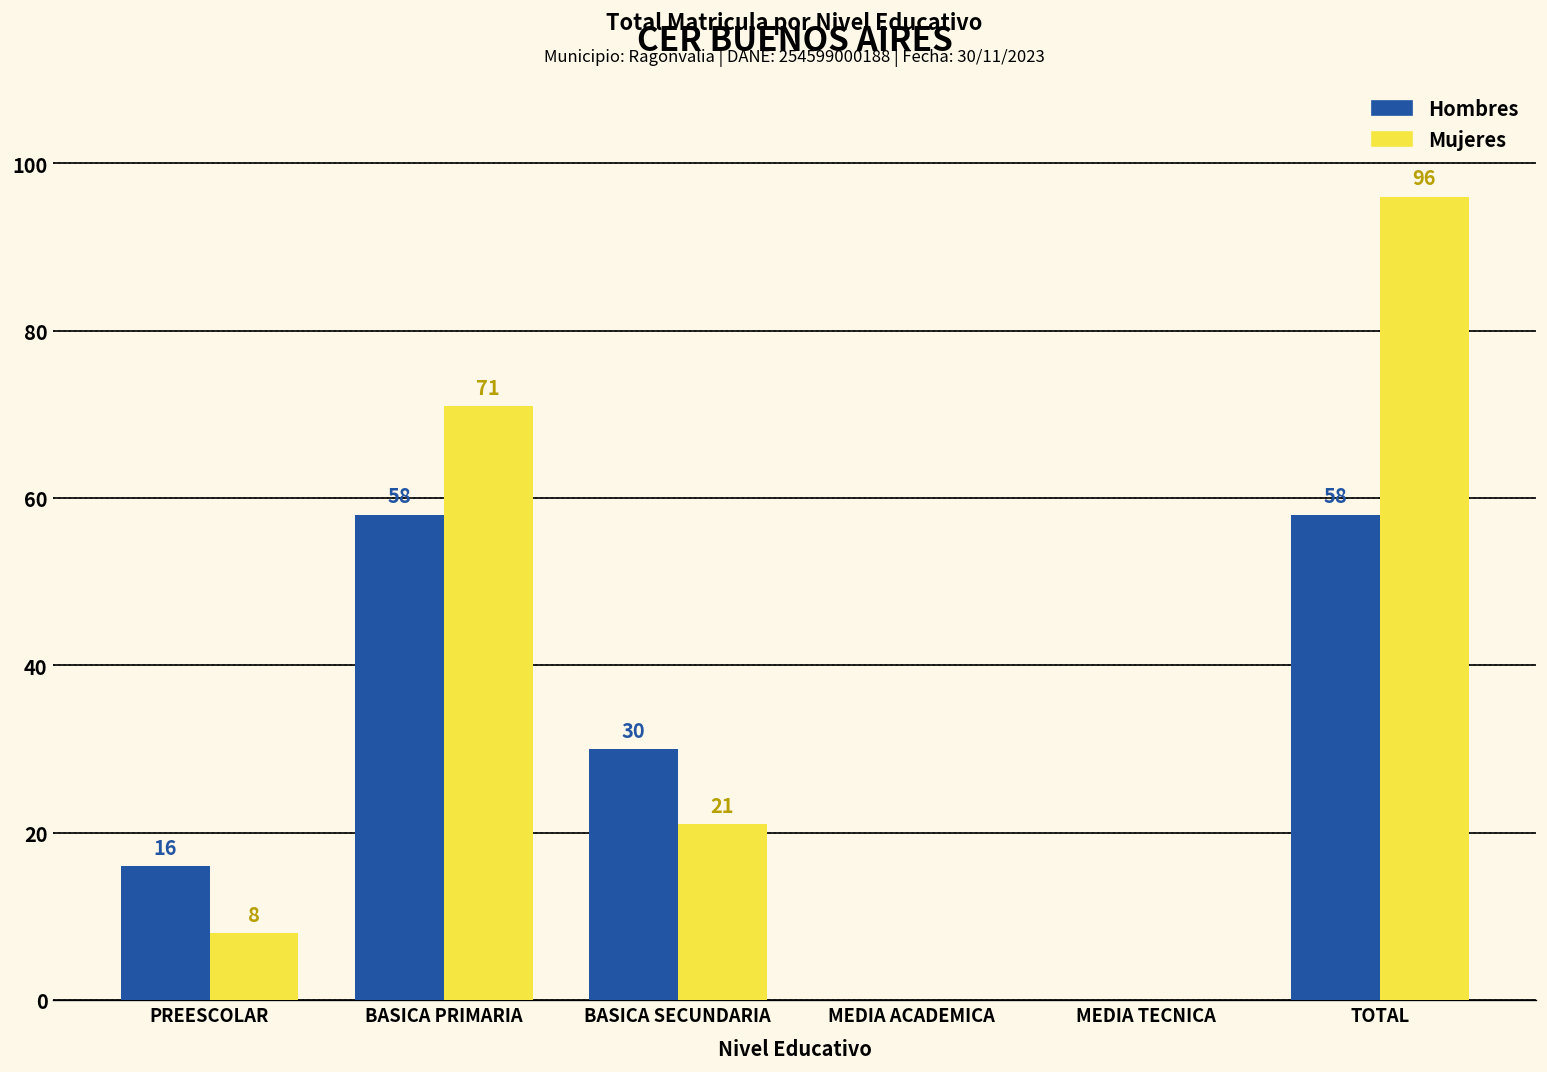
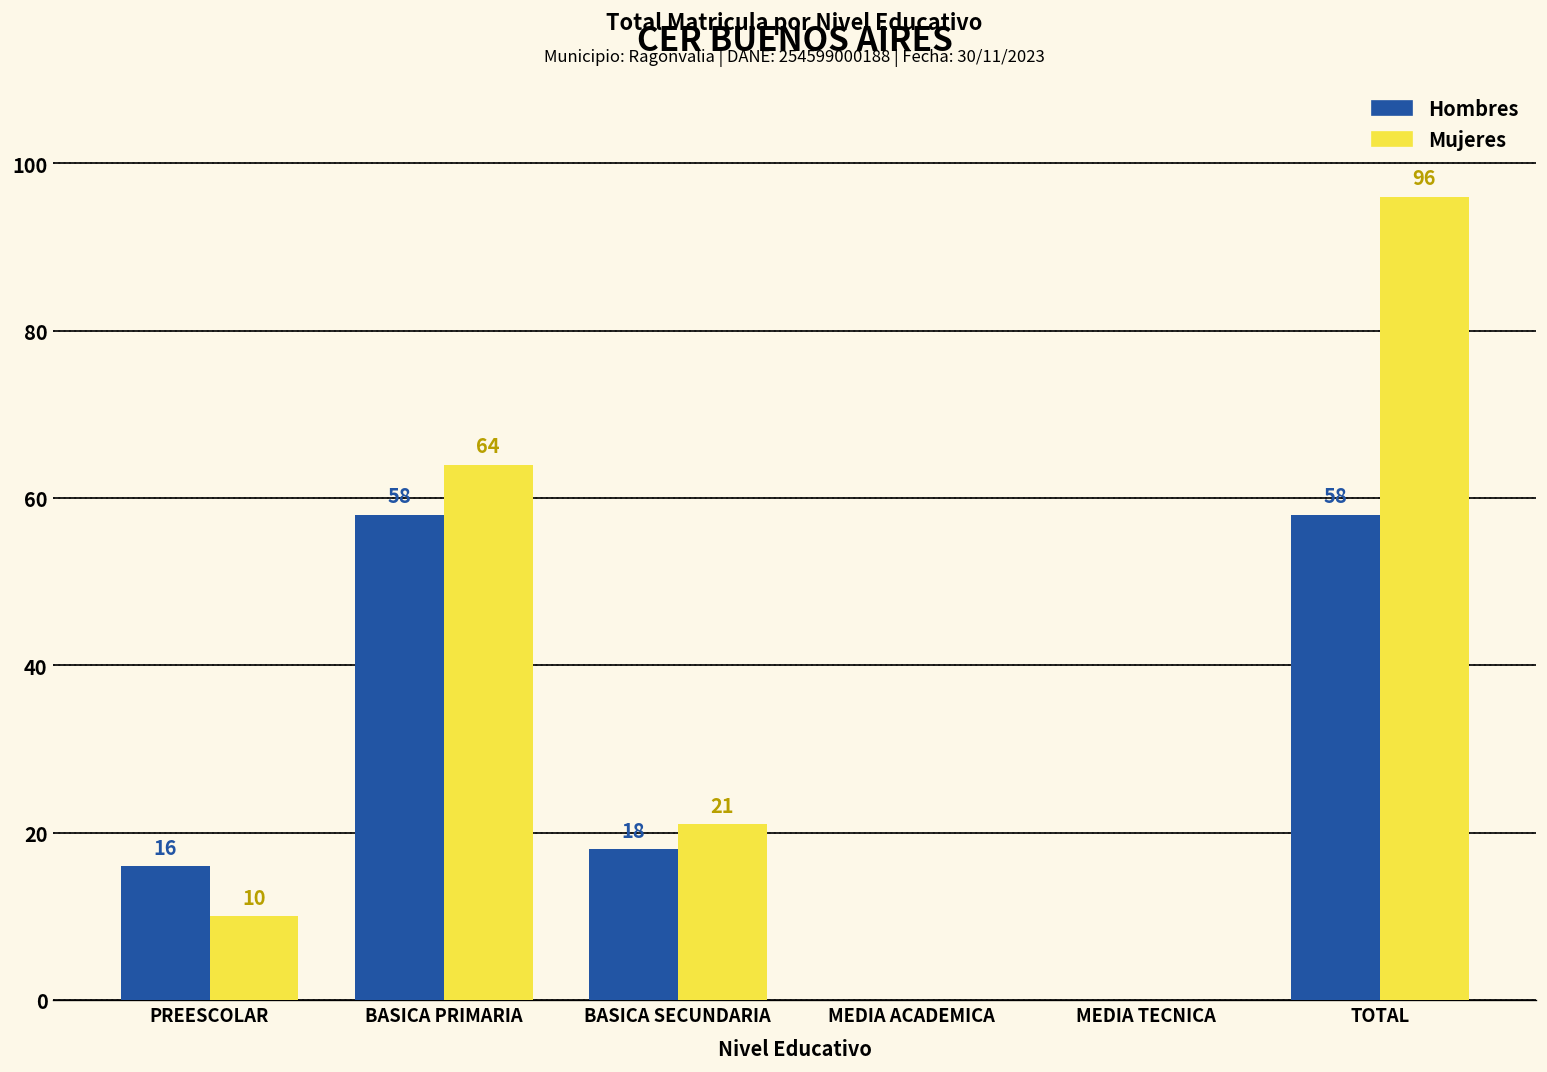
  {
    "Hombres": {
      "PREESCOLAR": 16,
      "BASICA PRIMARIA": 58,
-     "BASICA SECUNDARIA": 30,
+     "BASICA SECUNDARIA": 18,
      "TOTAL": 58
    },
    "Mujeres": {
-     "PREESCOLAR": 8,
-     "BASICA PRIMARIA": 71,
+     "PREESCOLAR": 10,
+     "BASICA PRIMARIA": 64,
      "BASICA SECUNDARIA": 21,
      "TOTAL": 96
    }
  }
